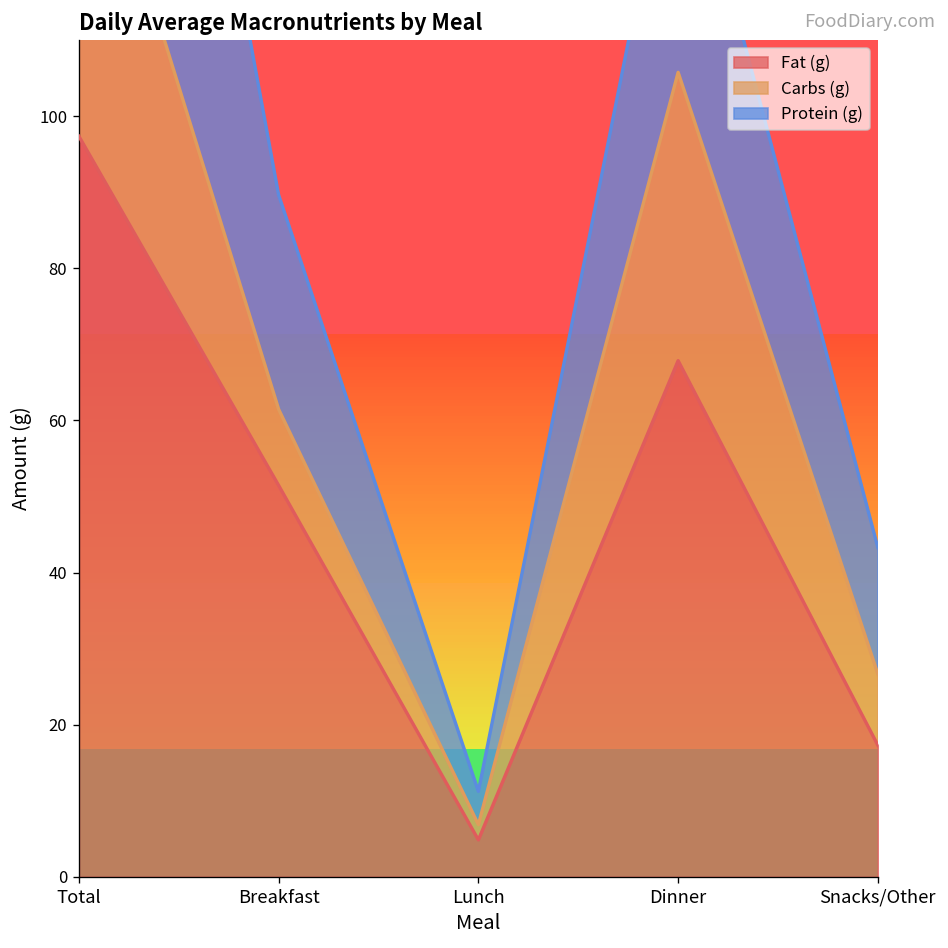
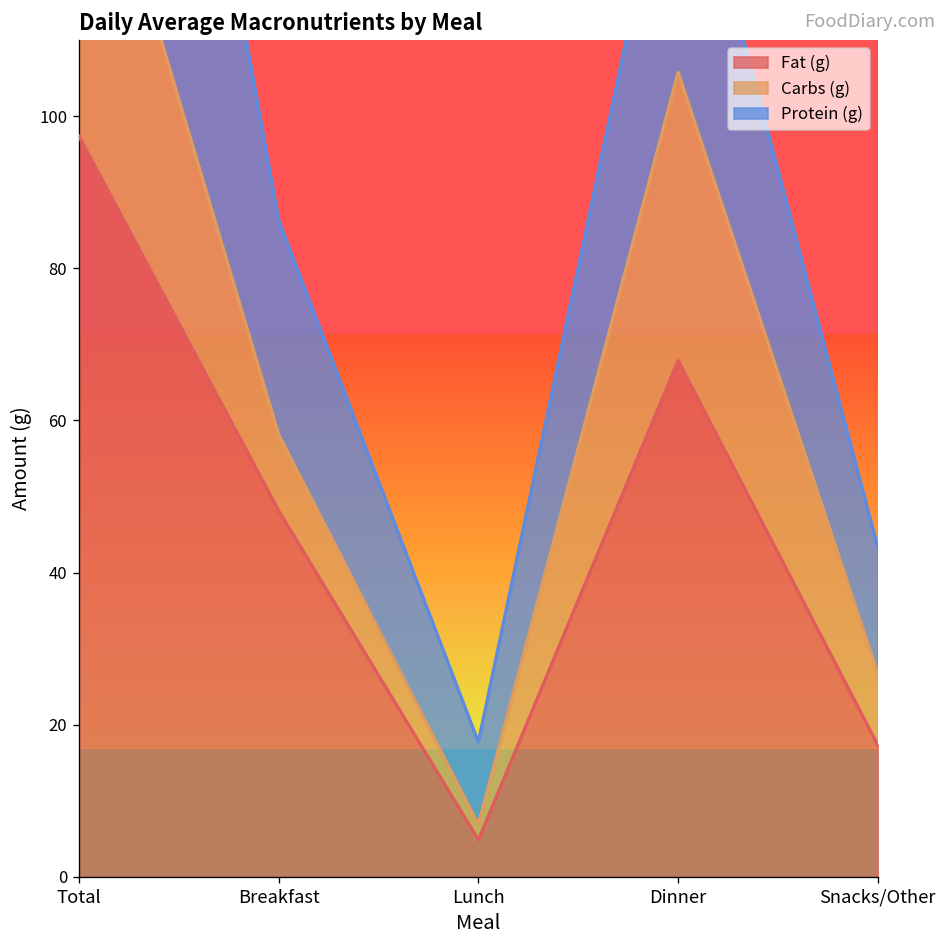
  {
    "Fat (g)": {
      "Total": 97,
-     "Breakfast": 51,
+     "Breakfast": 48,
      "Lunch": 5,
      "Dinner": 68,
      "Snacks/Other": 17
    },
    "Carbs (g)": {
      "Breakfast": 10,
      "Lunch": 2,
      "Dinner": 38,
      "Snacks/Other": 9
    },
    "Protein (g)": {
      "Breakfast": 28,
-     "Lunch": 4,
+     "Lunch": 11,
      "Snacks/Other": 17
    }
  }
